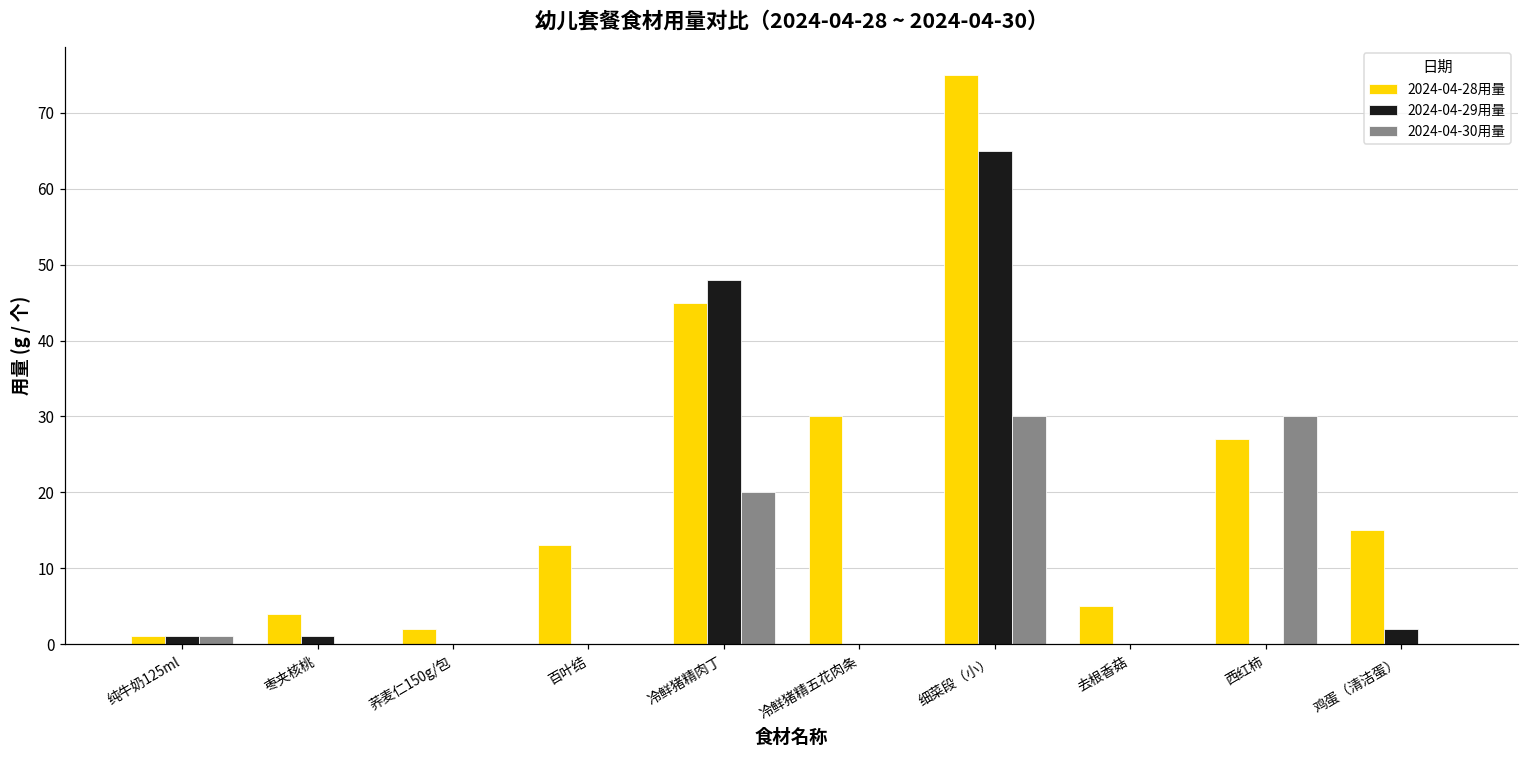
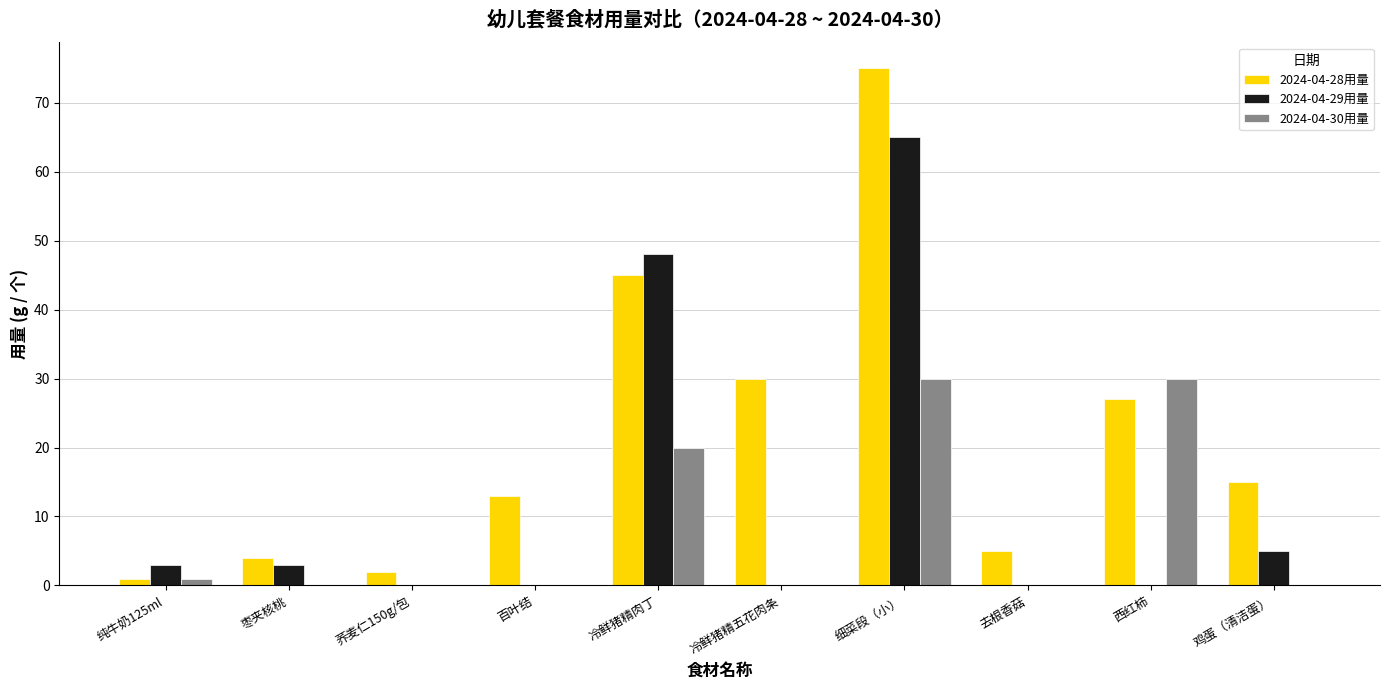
  {
    "2024-04-28用量": {
      "纯牛奶125ml": 1,
      "枣夹核桃": 4,
      "荞麦仁150g/包": 2,
      "百叶结": 13,
      "冷鲜猪精肉丁": 45,
      "冷鲜猪精五花肉条": 30,
      "细菜段（小）": 75,
      "去根香菇": 5,
      "西红柿": 27,
      "鸡蛋（清洁蛋）": 15
    },
    "2024-04-29用量": {
-     "纯牛奶125ml": 1,
-     "枣夹核桃": 1,
+     "纯牛奶125ml": 3,
+     "枣夹核桃": 3,
      "荞麦仁150g/包": 0,
      "百叶结": 0,
      "冷鲜猪精肉丁": 48,
      "冷鲜猪精五花肉条": 0,
      "细菜段（小）": 65,
      "去根香菇": 0,
      "西红柿": 0,
-     "鸡蛋（清洁蛋）": 2
+     "鸡蛋（清洁蛋）": 5
    },
    "2024-04-30用量": {
      "纯牛奶125ml": 1,
      "枣夹核桃": 0,
      "荞麦仁150g/包": 0,
      "百叶结": 0,
      "冷鲜猪精肉丁": 20,
      "冷鲜猪精五花肉条": 0,
      "细菜段（小）": 30,
      "去根香菇": 0,
      "西红柿": 30,
      "鸡蛋（清洁蛋）": 0
    }
  }
